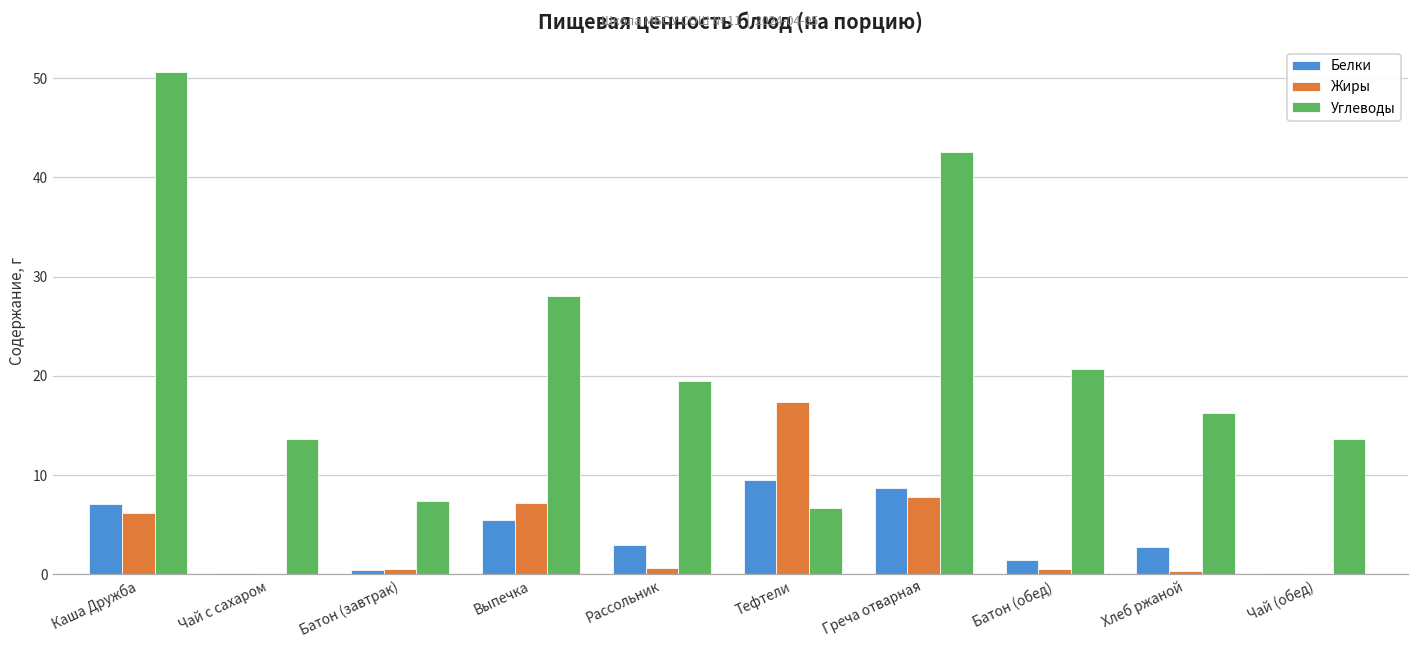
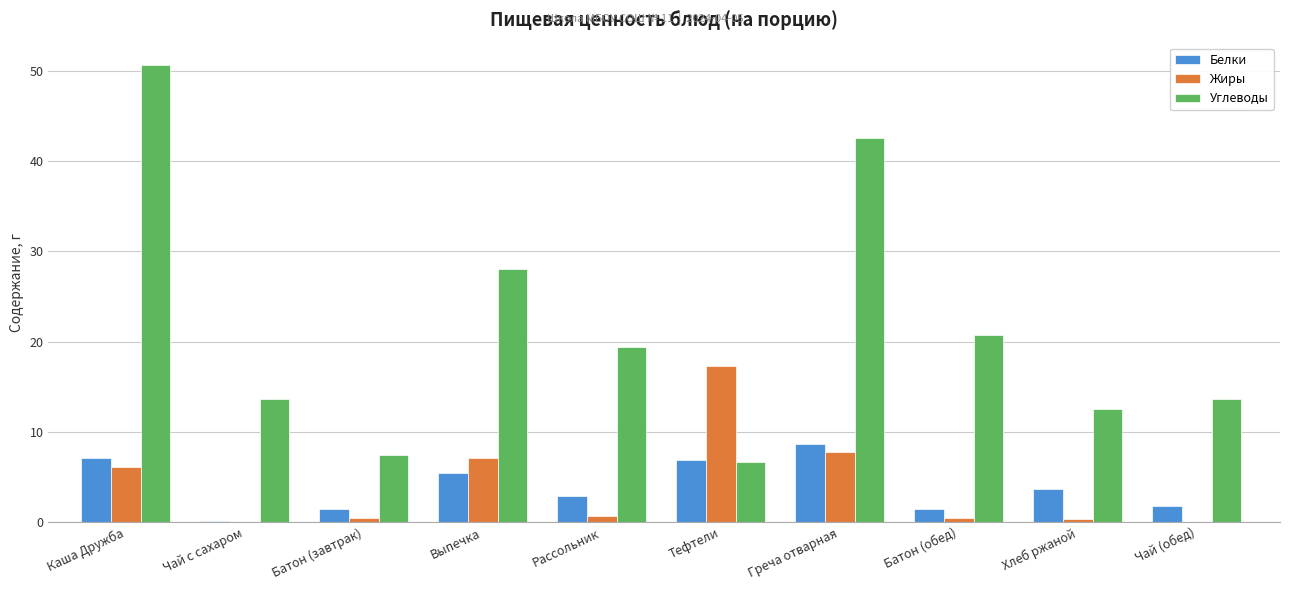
  {
    "Белки": {
      "Каша Дружба": 7,
-     "Батон (завтрак)": 0,
+     "Батон (завтрак)": 1,
      "Выпечка": 6,
      "Рассольник": 3,
-     "Тефтели": 10,
+     "Тефтели": 7,
      "Греча отварная": 9,
      "Батон (обед)": 1,
-     "Хлеб ржаной": 3,
-     "Чай (обед)": 0
+     "Хлеб ржаной": 4,
+     "Чай (обед)": 2
    },
    "Жиры": {
      "Каша Дружба": 6,
      "Батон (завтрак)": 1,
      "Выпечка": 7,
      "Рассольник": 1,
      "Тефтели": 17,
      "Греча отварная": 8,
      "Батон (обед)": 1,
      "Хлеб ржаной": 0
    },
    "Углеводы": {
      "Каша Дружба": 51,
      "Чай с сахаром": 14,
      "Батон (завтрак)": 7,
      "Выпечка": 28,
      "Рассольник": 19,
      "Тефтели": 7,
      "Греча отварная": 43,
      "Батон (обед)": 21,
-     "Хлеб ржаной": 16,
+     "Хлеб ржаной": 12,
      "Чай (обед)": 14
    }
  }
